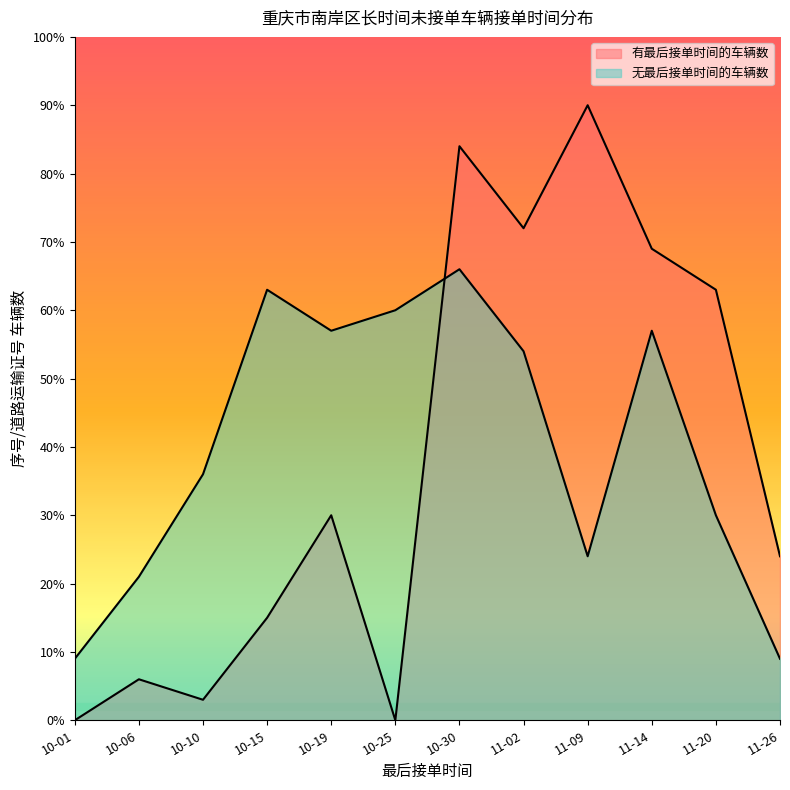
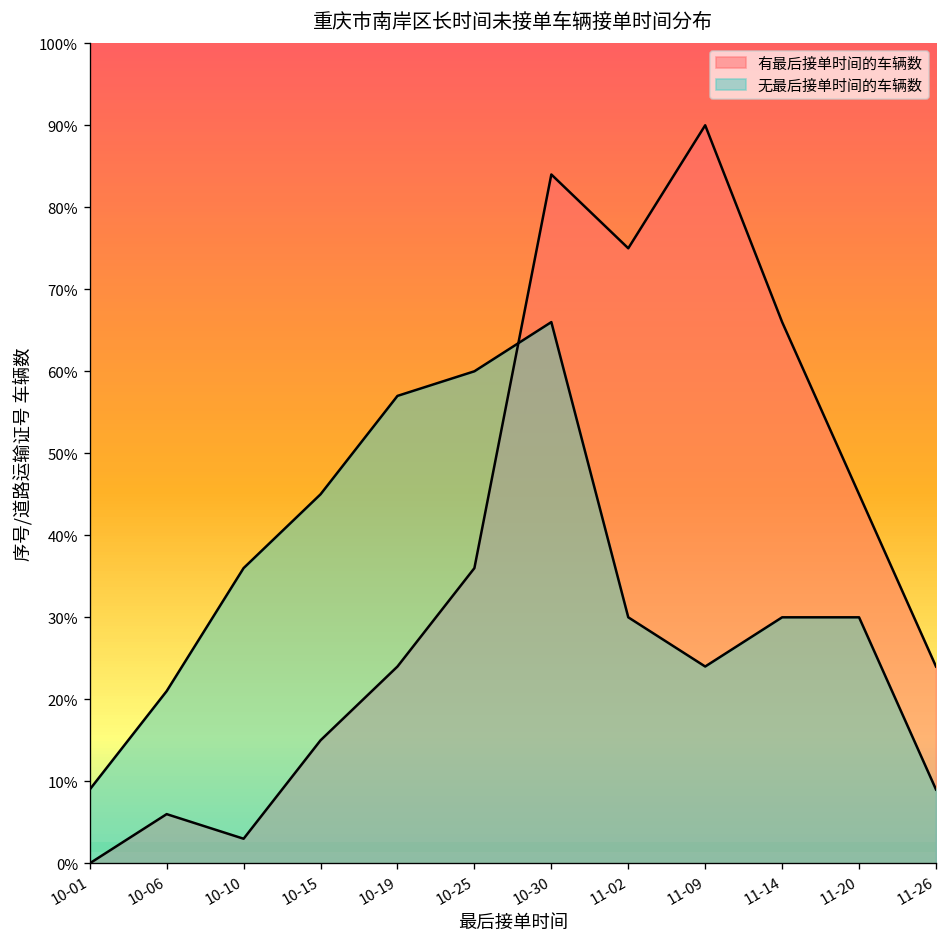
  {
    "有最后接单时间的车辆数": {
      "10-01": "0%",
      "10-06": "6%",
      "10-10": "3%",
      "10-15": "15%",
-     "10-19": "30%",
-     "10-25": "0%",
+     "10-19": "24%",
+     "10-25": "36%",
      "10-30": "84%",
-     "11-02": "72%",
+     "11-02": "75%",
      "11-09": "90%",
-     "11-14": "69%",
-     "11-20": "63%",
+     "11-14": "66%",
+     "11-20": "45%",
      "11-26": "24%"
    },
    "无最后接单时间的车辆数": {
      "10-01": "9%",
      "10-06": "21%",
      "10-10": "36%",
-     "10-15": "63%",
+     "10-15": "45%",
      "10-19": "57%",
      "10-25": "60%",
      "10-30": "66%",
-     "11-02": "54%",
+     "11-02": "30%",
      "11-09": "24%",
-     "11-14": "57%",
+     "11-14": "30%",
      "11-20": "30%",
      "11-26": "9%"
    }
  }
